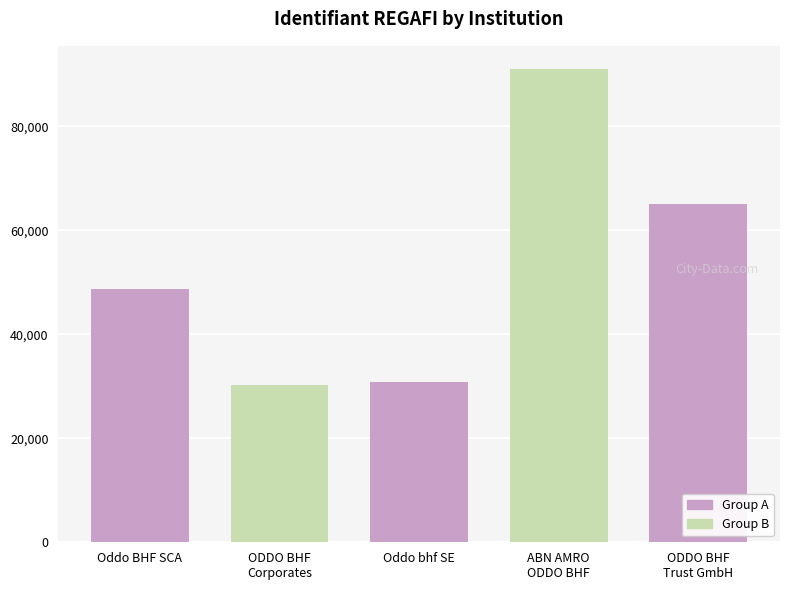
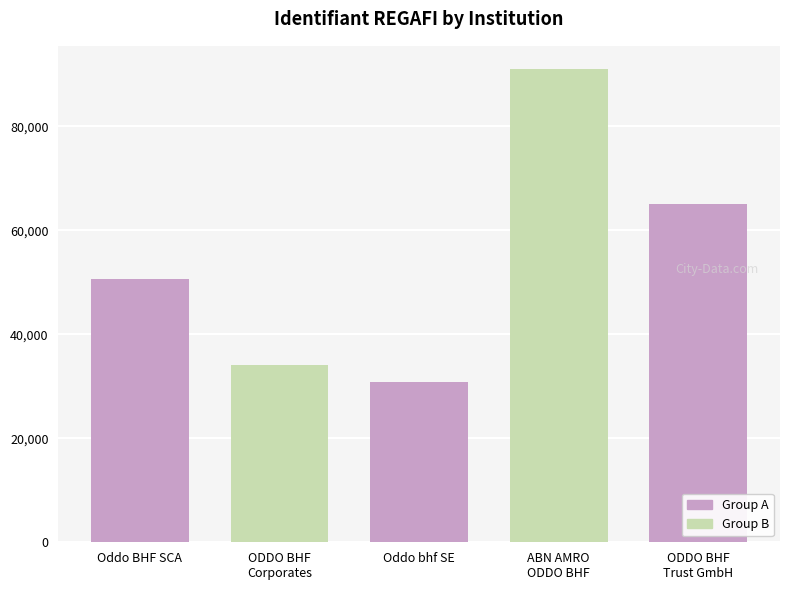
  {
-   "Oddo BHF SCA": "49,000",
-   "ODDO BHF Corporates": "30,000",
+   "Oddo BHF SCA": "51,000",
+   "ODDO BHF Corporates": "34,000",
    "Oddo bhf SE": "31,000",
    "ABN AMRO ODDO BHF": "91,000",
    "ODDO BHF Trust GmbH": "65,000"
  }
